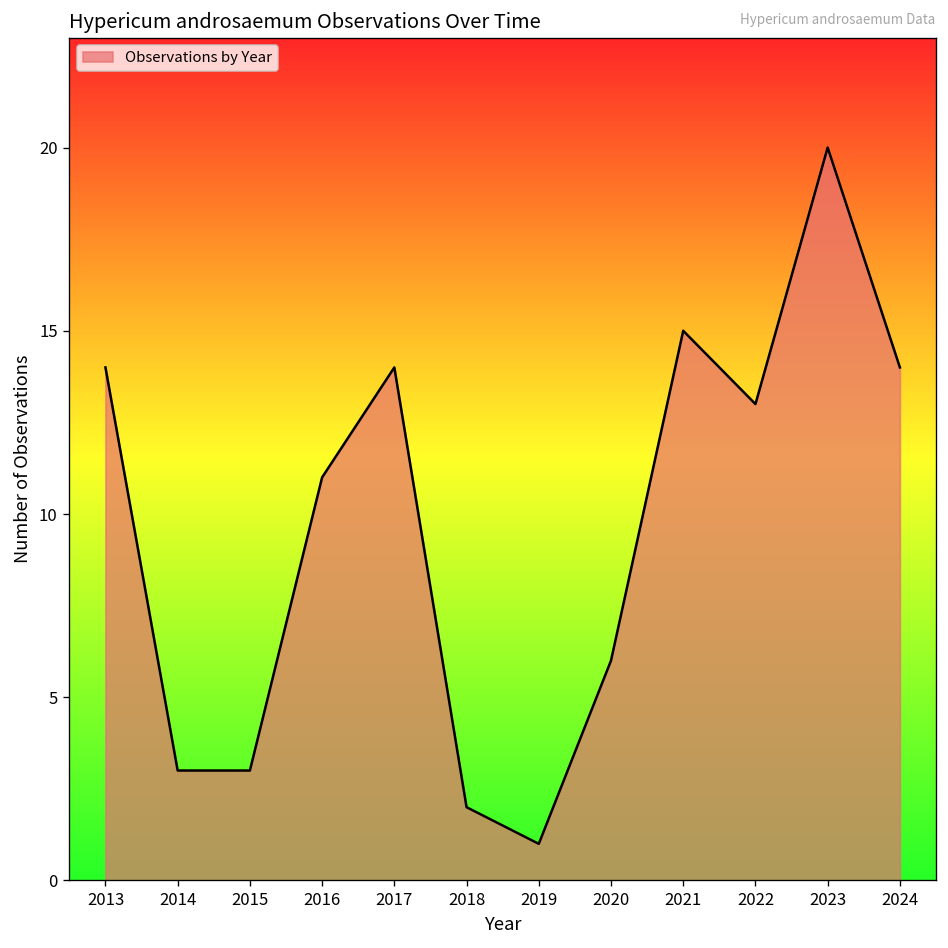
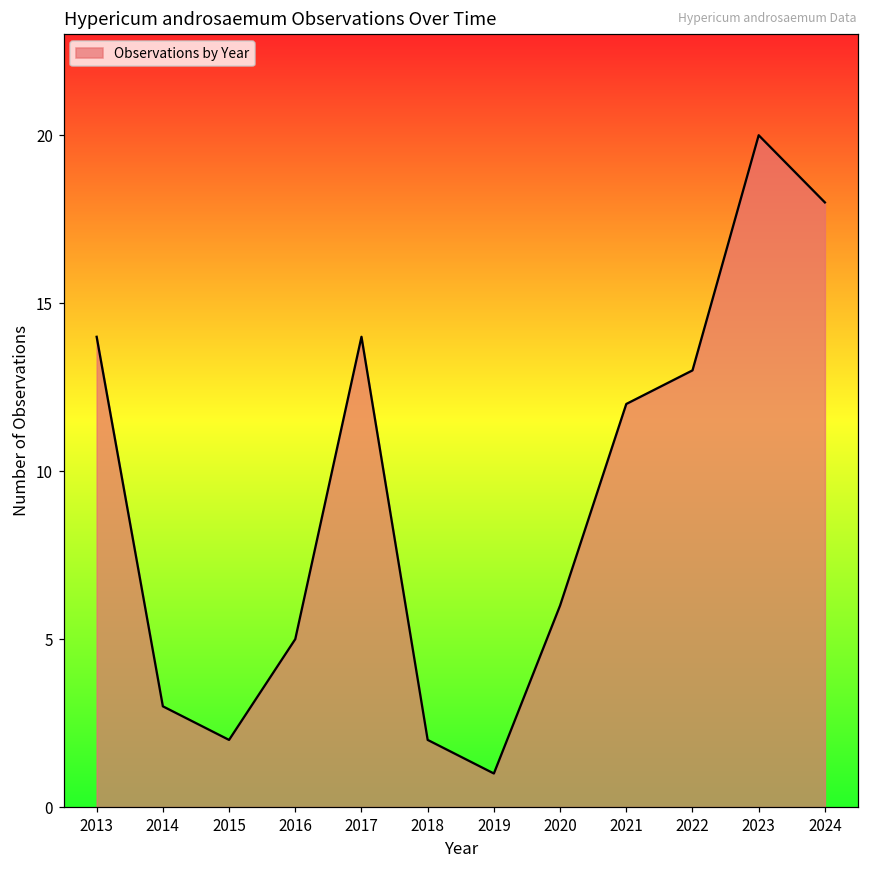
  {
    "2013": 14,
    "2014": 3,
-   "2015": 3,
-   "2016": 11,
+   "2015": 2,
+   "2016": 5,
    "2017": 14,
    "2018": 2,
    "2019": 1,
    "2020": 6,
-   "2021": 15,
+   "2021": 12,
    "2022": 13,
    "2023": 20,
-   "2024": 14
+   "2024": 18
  }
